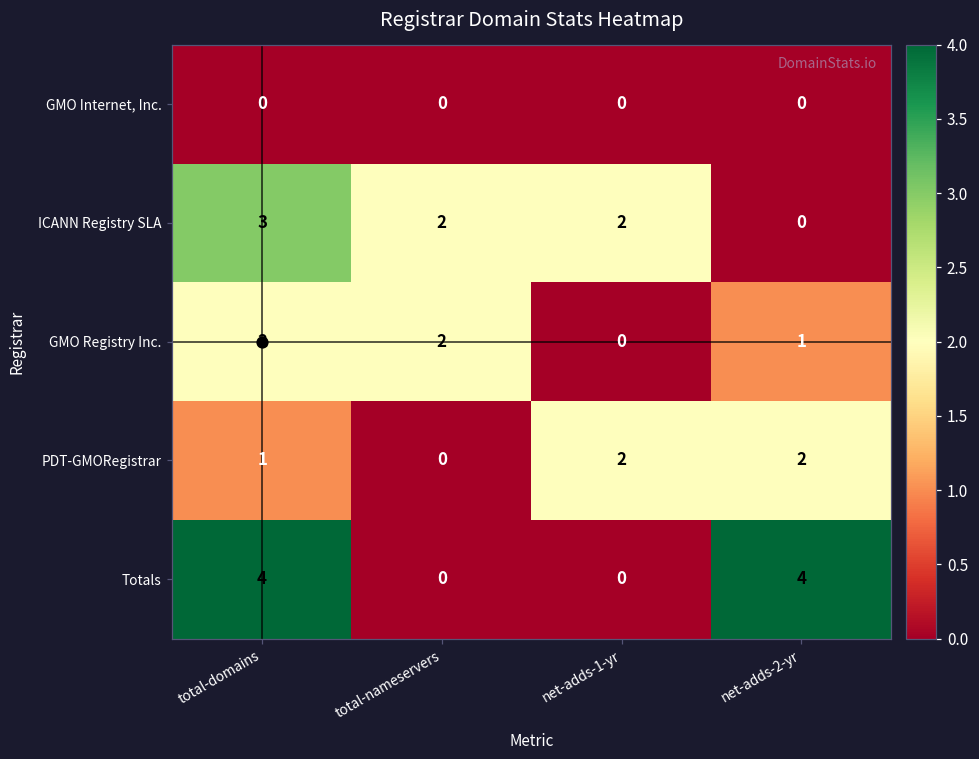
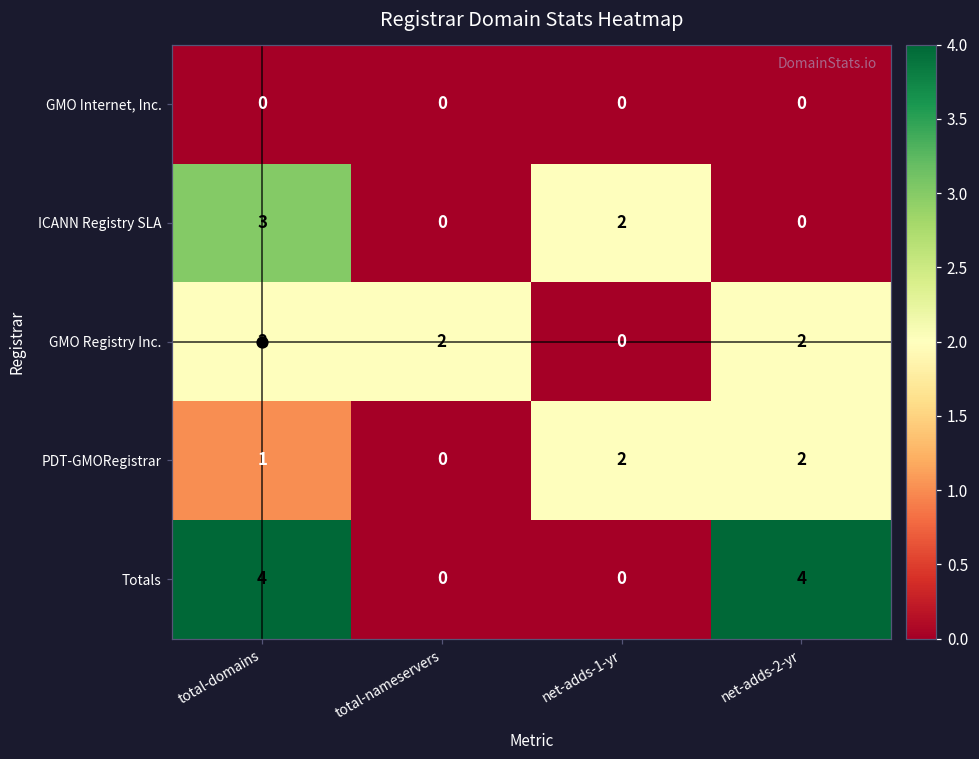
  {
    "GMO Internet, Inc.": {
      "total-domains": 0,
      "total-nameservers": 0,
      "net-adds-1-yr": 0
    },
    "ICANN Registry SLA": {
      "total-domains": 3,
-     "total-nameservers": 2,
+     "total-nameservers": 0,
      "net-adds-1-yr": 2,
      "net-adds-2-yr": 0
    },
    "GMO Registry Inc.": {
      "total-nameservers": 2,
      "net-adds-1-yr": 0,
-     "net-adds-2-yr": 1
+     "net-adds-2-yr": 2
    },
    "PDT-GMORegistrar": {
      "total-domains": 1,
      "total-nameservers": 0,
      "net-adds-1-yr": 2,
      "net-adds-2-yr": 2
    },
    "Totals": {
      "total-domains": 4,
      "total-nameservers": 0,
      "net-adds-1-yr": 0,
      "net-adds-2-yr": 4
    }
  }
